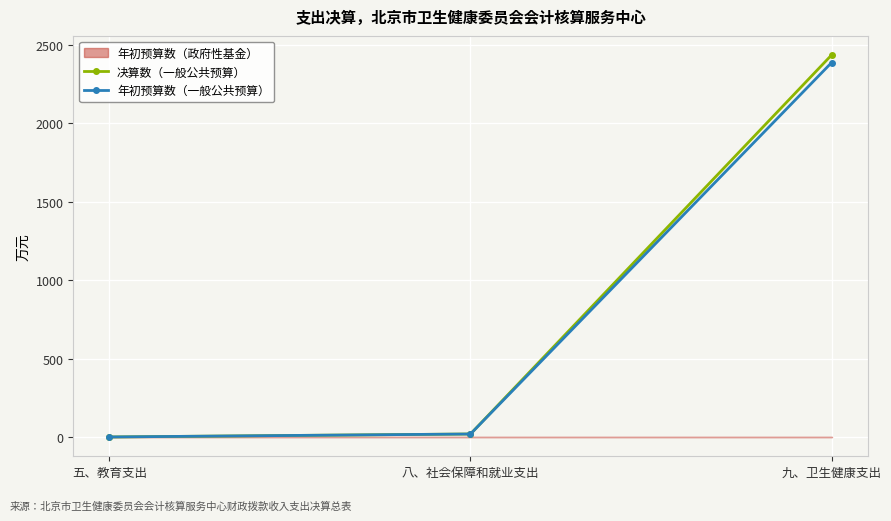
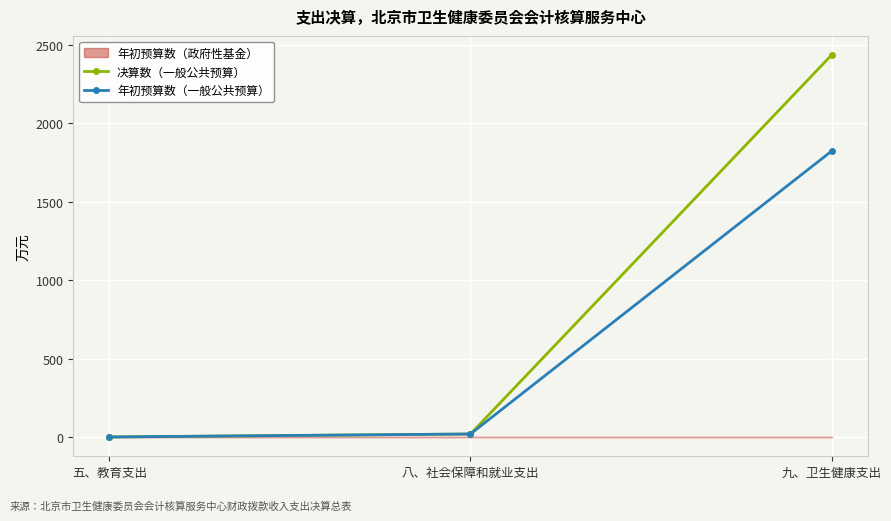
  {
    "年初预算数（政府性基金）": {
      "八、社会保障和就业支出": 0,
      "九、卫生健康支出": 0
    },
    "决算数（一般公共预算）": {
      "九、卫生健康支出": 2440
    },
    "年初预算数（一般公共预算）": {
-     "九、卫生健康支出": 2390
+     "九、卫生健康支出": 1820
    }
  }
